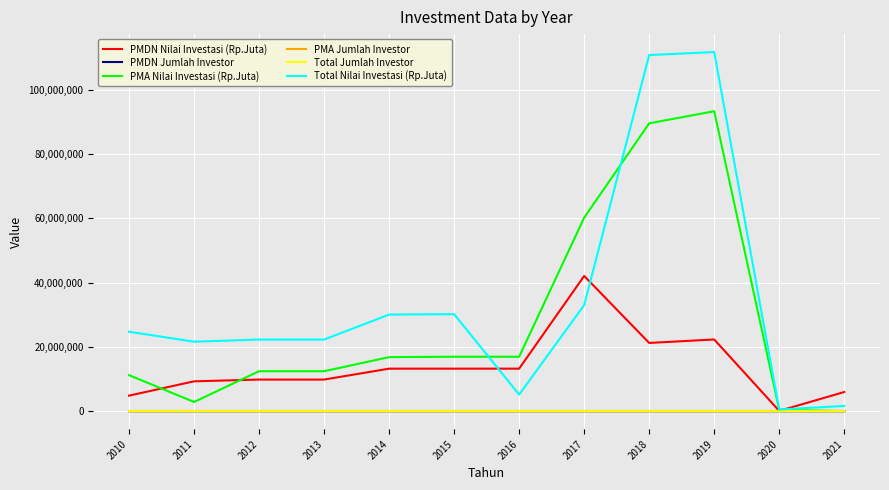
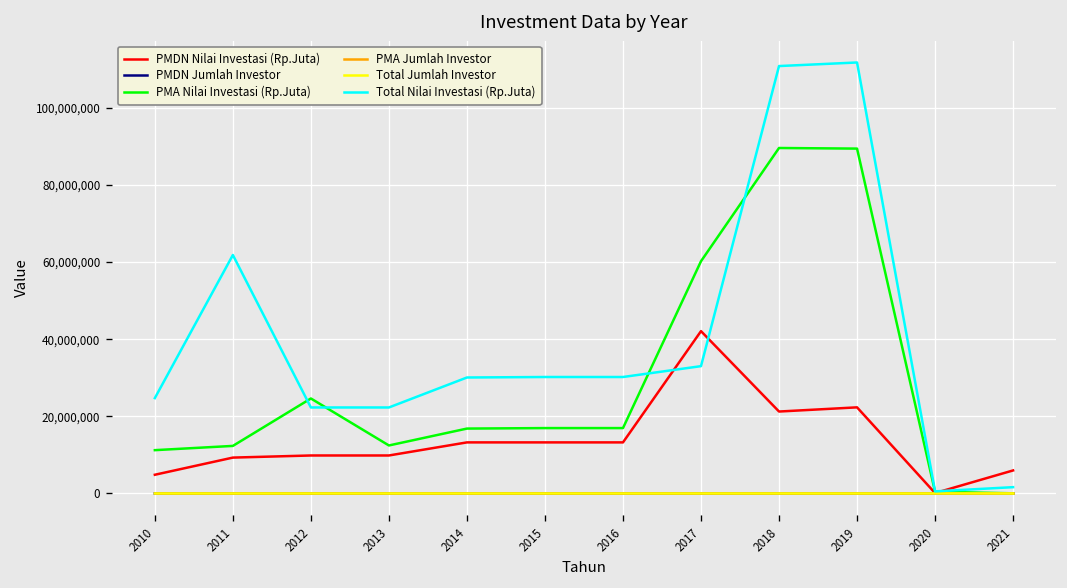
  {
    "PMDN Nilai Investasi (Rp.Juta)": {
      "2010": "5,000,000",
      "2011": "9,000,000",
      "2012": "10,000,000",
      "2013": "10,000,000",
      "2014": "13,000,000",
      "2015": "13,000,000",
      "2016": "13,000,000",
      "2017": "42,000,000",
      "2018": "21,000,000",
      "2019": "22,000,000",
      "2021": "6,000,000"
    },
    "Total Jumlah Investor": {
      "2010": "0",
      "2011": "0",
      "2012": "0",
      "2013": "0",
      "2014": "0",
      "2015": "0",
      "2016": "0",
      "2017": "0",
      "2018": "0",
      "2019": "0"
    },
    "PMA Nilai Investasi (Rp.Juta)": {
      "2010": "11,000,000",
-     "2011": "3,000,000",
-     "2012": "12,000,000",
+     "2011": "12,000,000",
+     "2012": "25,000,000",
      "2013": "12,000,000",
      "2014": "17,000,000",
      "2015": "17,000,000",
      "2016": "17,000,000",
      "2017": "60,000,000",
      "2018": "90,000,000",
-     "2019": "93,000,000"
+     "2019": "89,000,000"
    },
    "Total Nilai Investasi (Rp.Juta)": {
      "2010": "25,000,000",
-     "2011": "22,000,000",
+     "2011": "62,000,000",
      "2012": "22,000,000",
      "2013": "22,000,000",
      "2014": "30,000,000",
      "2015": "30,000,000",
-     "2016": "5,000,000",
+     "2016": "30,000,000",
      "2017": "33,000,000",
      "2018": "111,000,000",
      "2019": "112,000,000",
      "2021": "2,000,000"
    }
  }
